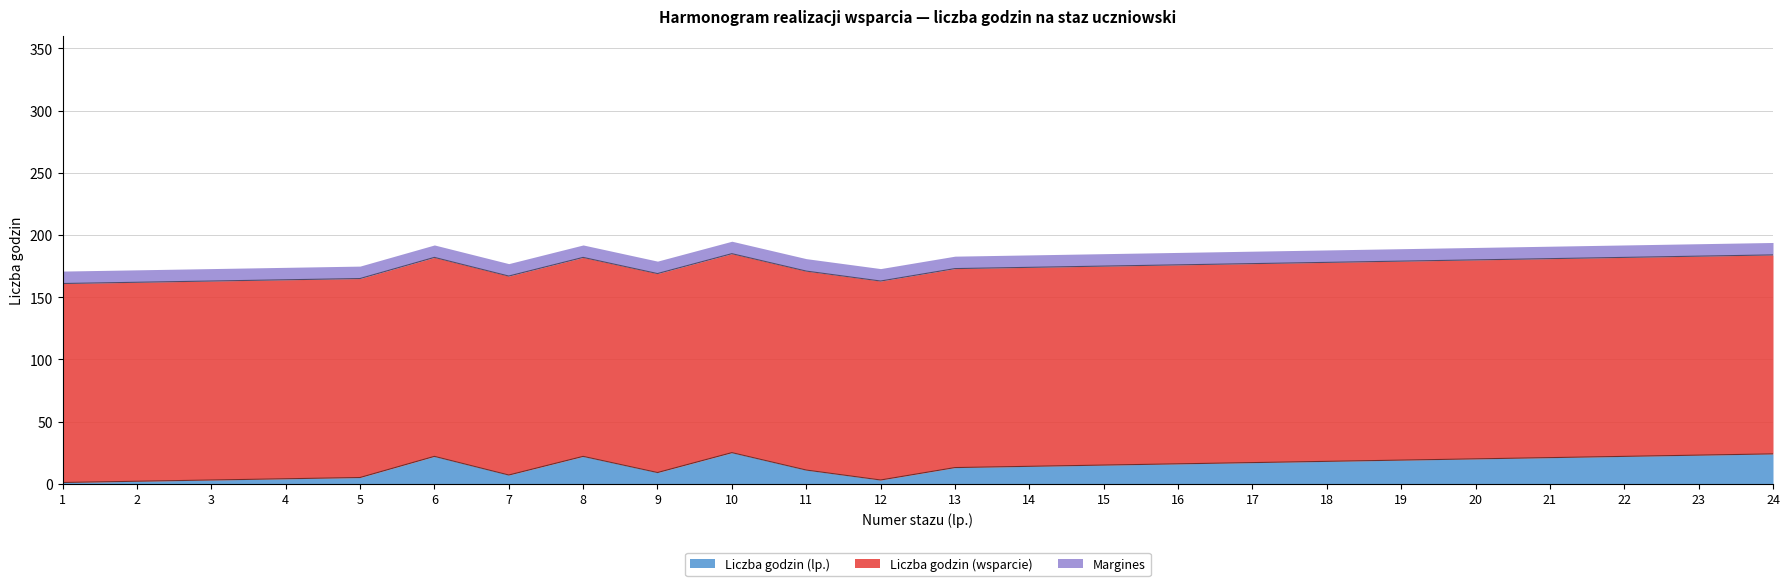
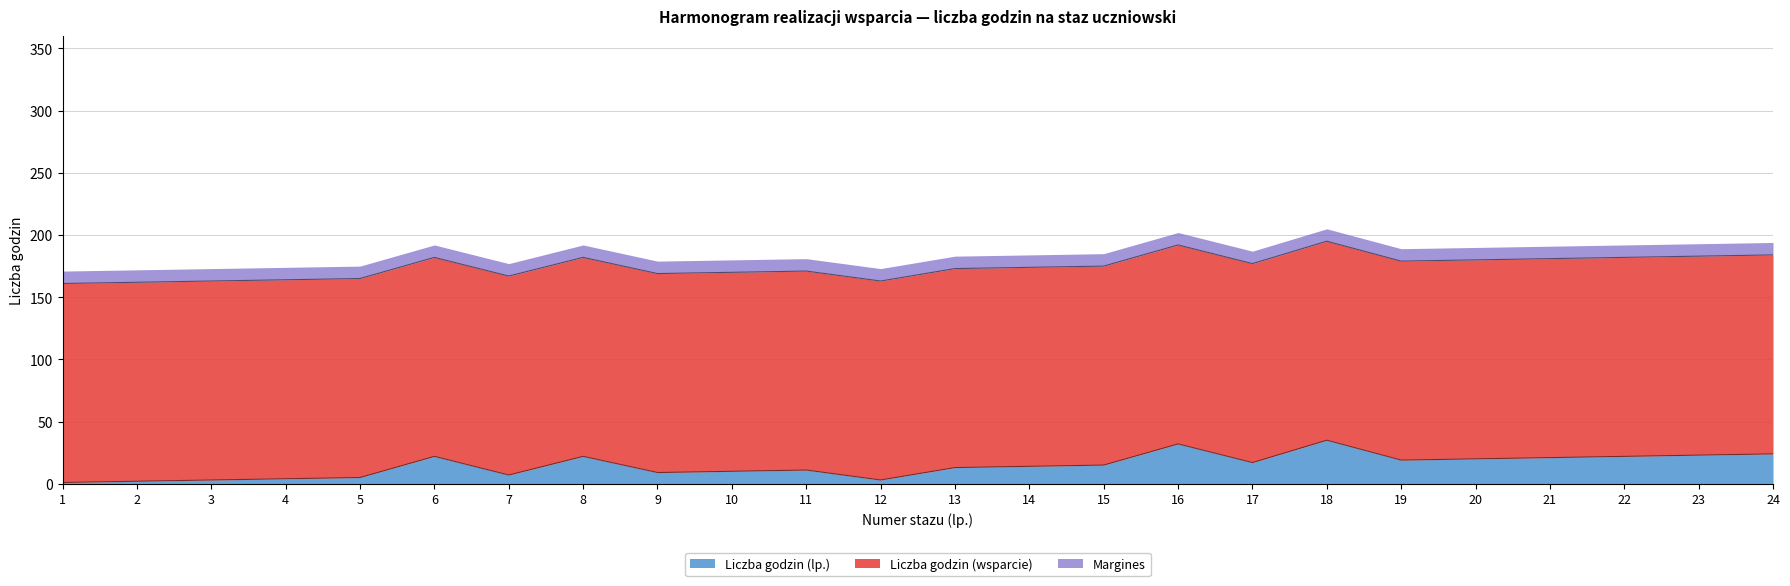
  {
    "Liczba godzin (lp.)": {
      "1": 1,
      "2": 2,
      "3": 3,
      "4": 4,
      "5": 5,
      "6": 22,
      "7": 7,
      "8": 22,
      "9": 9,
-     "10": 25,
+     "10": 10,
      "11": 11,
      "12": 3,
      "13": 13,
      "14": 14,
      "15": 15,
-     "16": 16,
+     "16": 32,
      "17": 17,
-     "18": 18,
+     "18": 35,
      "19": 19,
      "20": 20,
      "21": 21,
      "22": 22,
      "23": 23,
      "24": 24
    },
    "Liczba godzin (wsparcie)": {
      "1": 160,
      "2": 160,
      "3": 160,
      "4": 160,
      "5": 160,
      "6": 160,
      "7": 160,
      "8": 160,
      "9": 160,
      "10": 160,
      "11": 160,
      "12": 160,
      "13": 160,
      "14": 160,
      "15": 160,
      "16": 160,
      "17": 160,
      "18": 160,
      "19": 160,
      "20": 160,
      "21": 160,
      "22": 160,
      "23": 160,
      "24": 160
    },
    "Margines": {
      "1": 10,
      "2": 10,
      "3": 10,
      "4": 10,
      "5": 10,
      "6": 10,
      "7": 10,
      "8": 10,
      "9": 10,
      "10": 10,
      "11": 10,
      "12": 10,
      "13": 10,
      "14": 10,
      "15": 10,
      "16": 10,
      "17": 10,
      "18": 10,
      "19": 10,
      "20": 10,
      "21": 10,
      "22": 10,
      "23": 10,
      "24": 10
    }
  }
